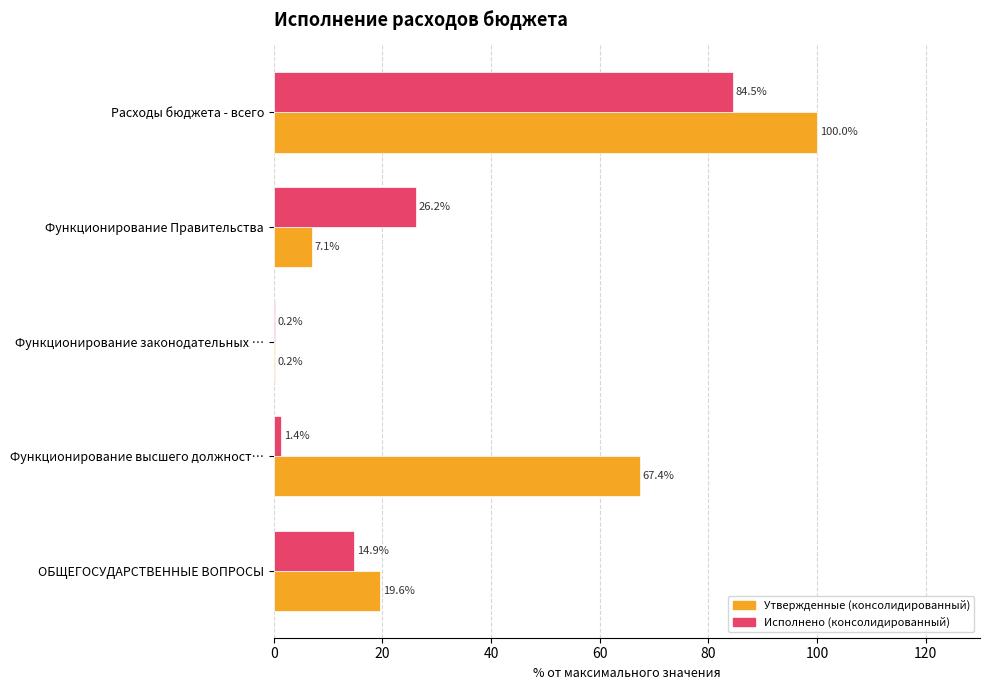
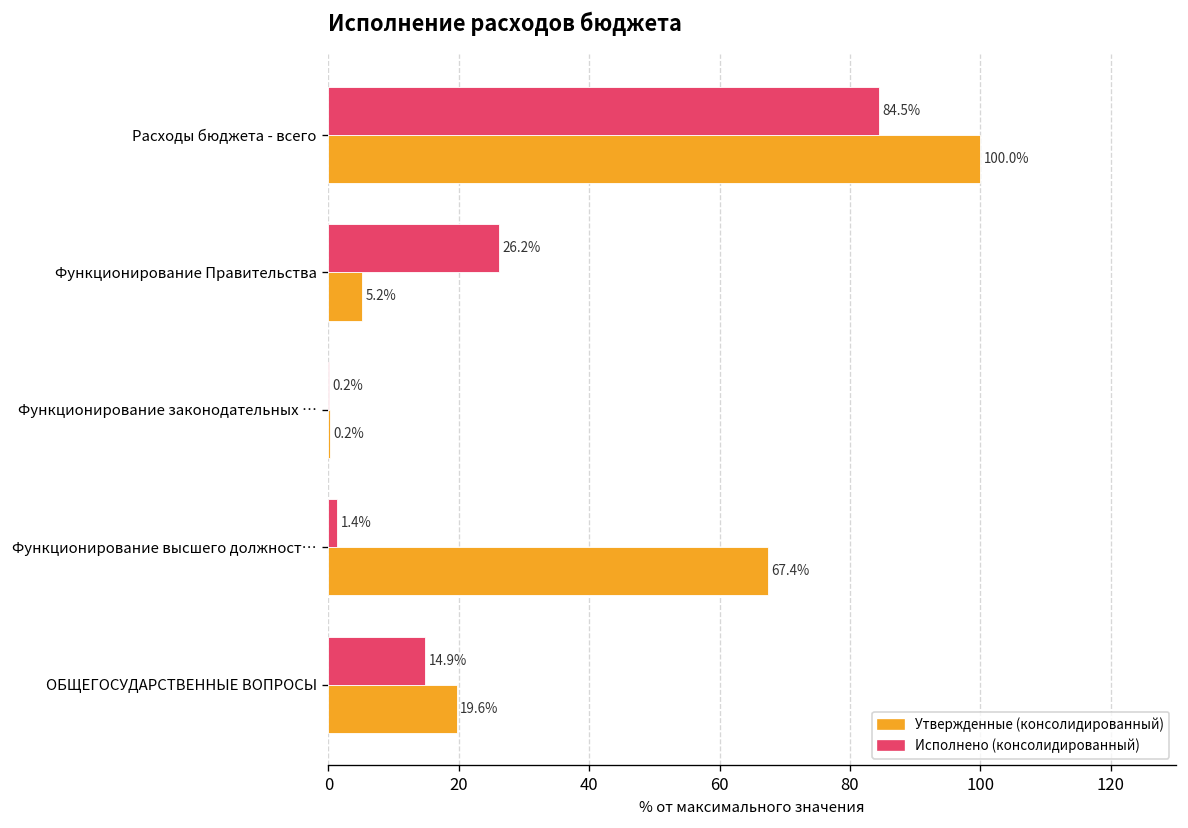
  {
    "Утвержденные (консолидированный)": {
      "Расходы бюджета - всего": "100.0%",
-     "Функционирование Правительства": "7.1%",
+     "Функционирование Правительства": "5.2%",
      "Функционирование законодательных …": "0.2%",
      "Функционирование высшего должност…": "67.4%",
      "ОБЩЕГОСУДАРСТВЕННЫЕ ВОПРОСЫ": "19.6%"
    },
    "Исполнено (консолидированный)": {
      "Расходы бюджета - всего": "84.5%",
      "Функционирование Правительства": "26.2%",
      "Функционирование законодательных …": "0.2%",
      "Функционирование высшего должност…": "1.4%",
      "ОБЩЕГОСУДАРСТВЕННЫЕ ВОПРОСЫ": "14.9%"
    }
  }
